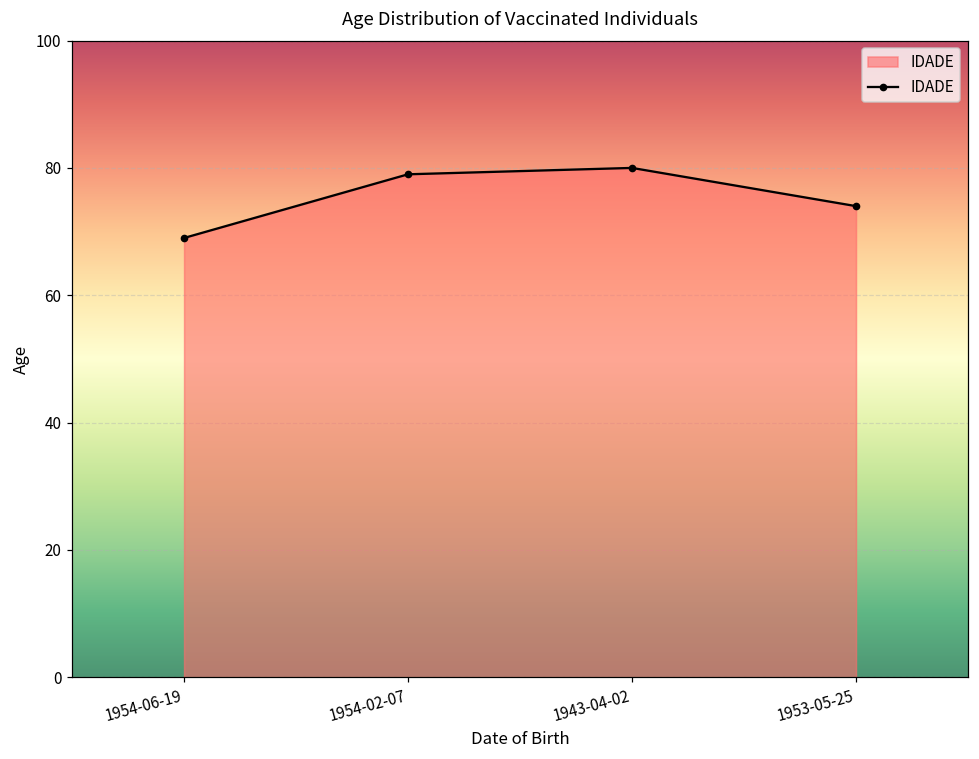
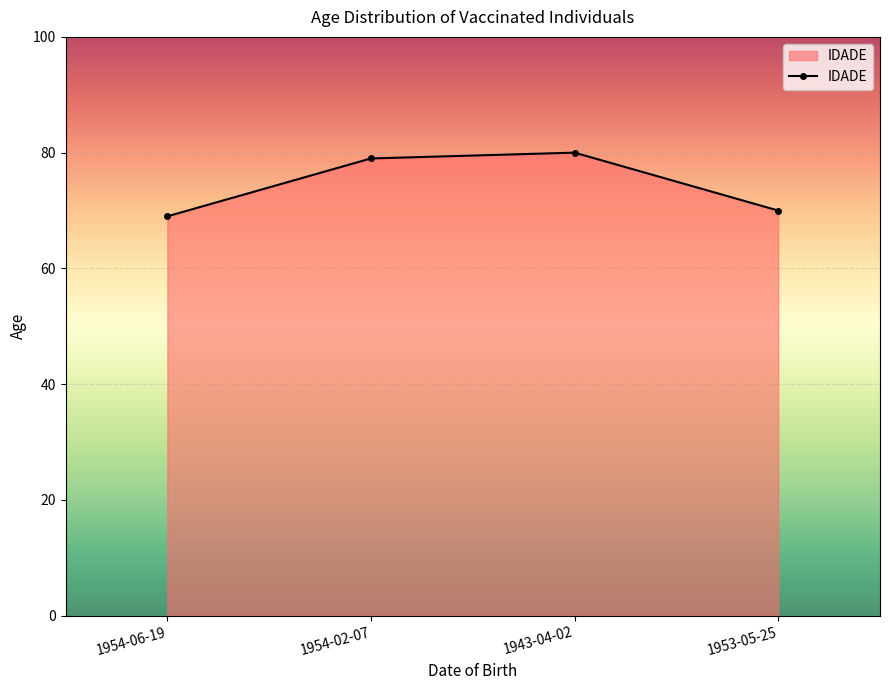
  {
    "1954-06-19": 69,
    "1954-02-07": 79,
    "1943-04-02": 80,
-   "1953-05-25": 74
+   "1953-05-25": 70
  }
